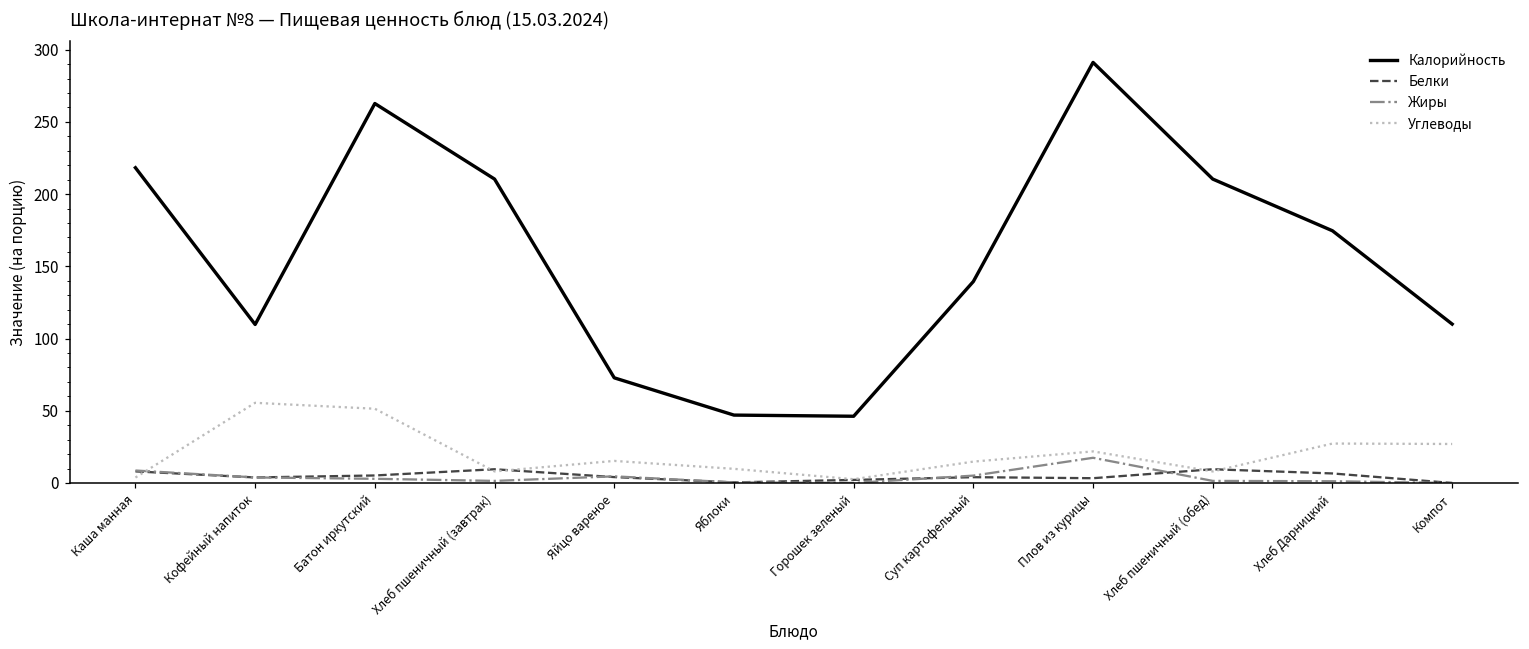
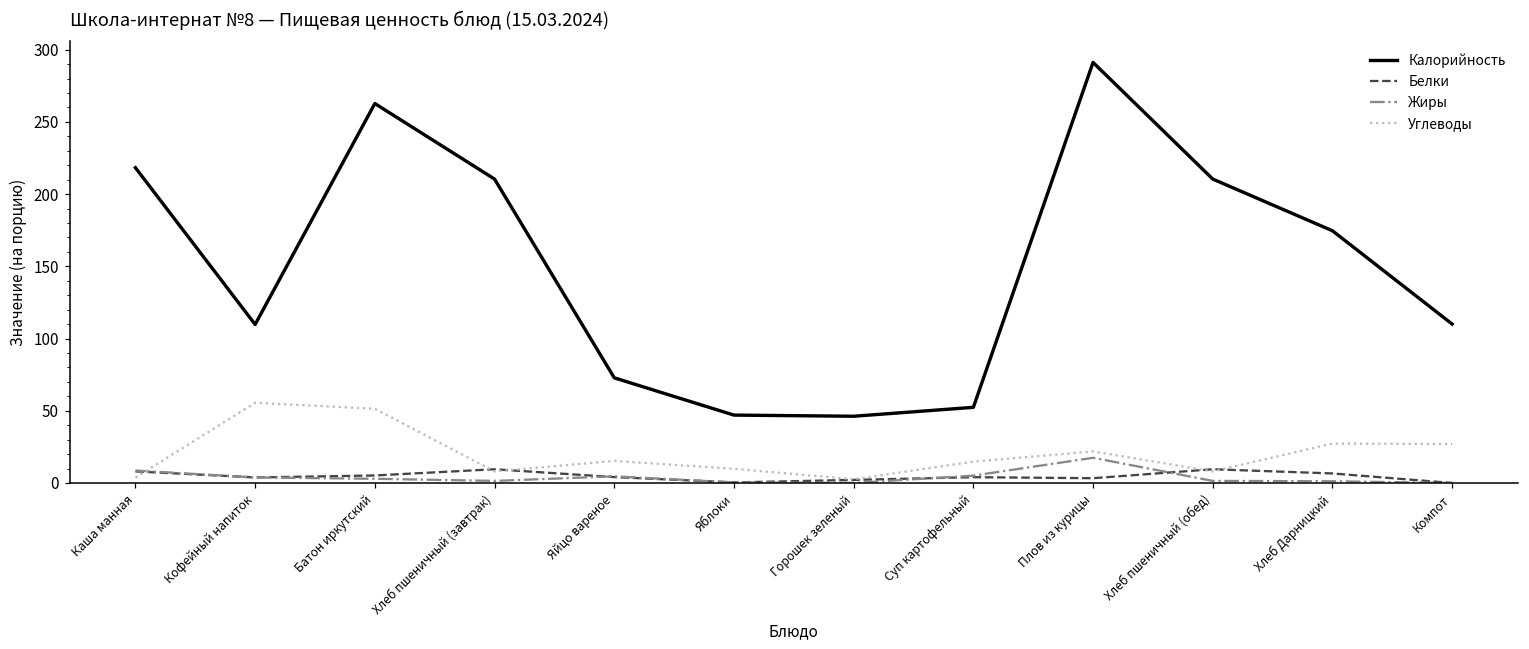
  {
    "Калорийность": {
      "Каша манная": 218,
      "Кофейный напиток": 110,
      "Батон иркутский": 263,
      "Хлеб пшеничный (завтрак)": 210,
      "Яйцо вареное": 73,
      "Яблоки": 47,
      "Горошек зеленый": 46,
-     "Суп картофельный": 139,
+     "Суп картофельный": 52,
      "Плов из курицы": 291,
      "Хлеб пшеничный (обед)": 210,
      "Хлеб Дарницкий": 175,
      "Компот": 110
    },
    "Белки": {
      "Батон иркутский": 5,
      "Плов из курицы": 3,
      "Хлеб Дарницкий": 7
    },
    "Жиры": {
      "Батон иркутский": 3,
      "Хлеб пшеничный (завтрак)": 1,
      "Горошек зеленый": 0,
      "Плов из курицы": 17,
      "Хлеб пшеничный (обед)": 1,
      "Хлеб Дарницкий": 1
    },
    "Углеводы": {
      "Каша манная": 4,
      "Кофейный напиток": 56,
      "Батон иркутский": 51,
      "Яйцо вареное": 15,
      "Яблоки": 10,
      "Суп картофельный": 15,
      "Плов из курицы": 22,
      "Хлеб Дарницкий": 27,
      "Компот": 27
    }
  }
